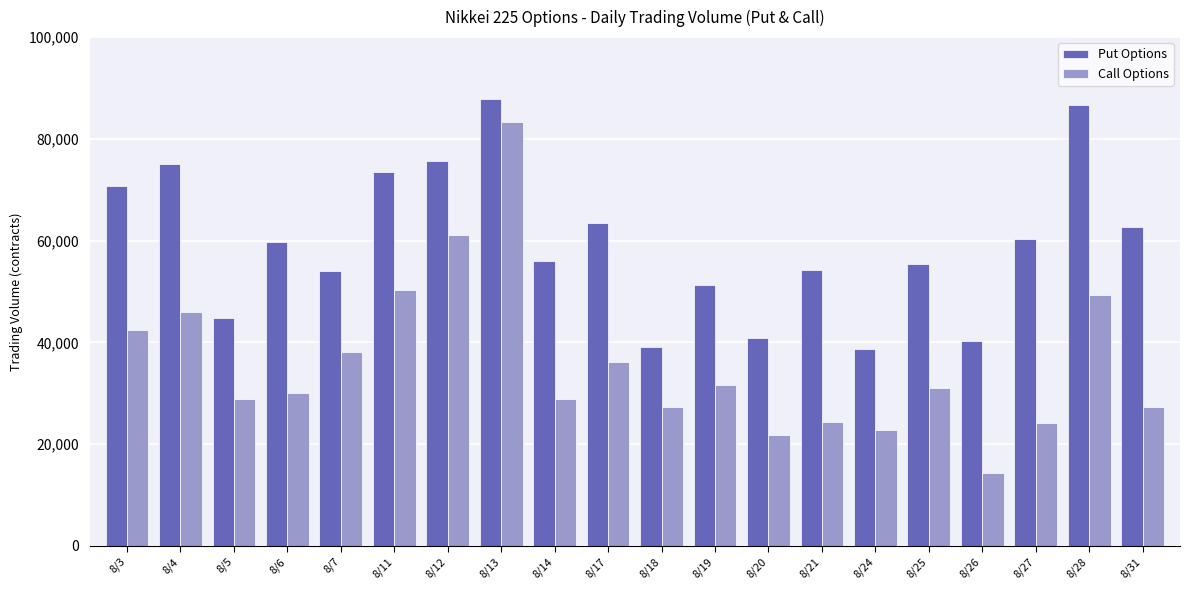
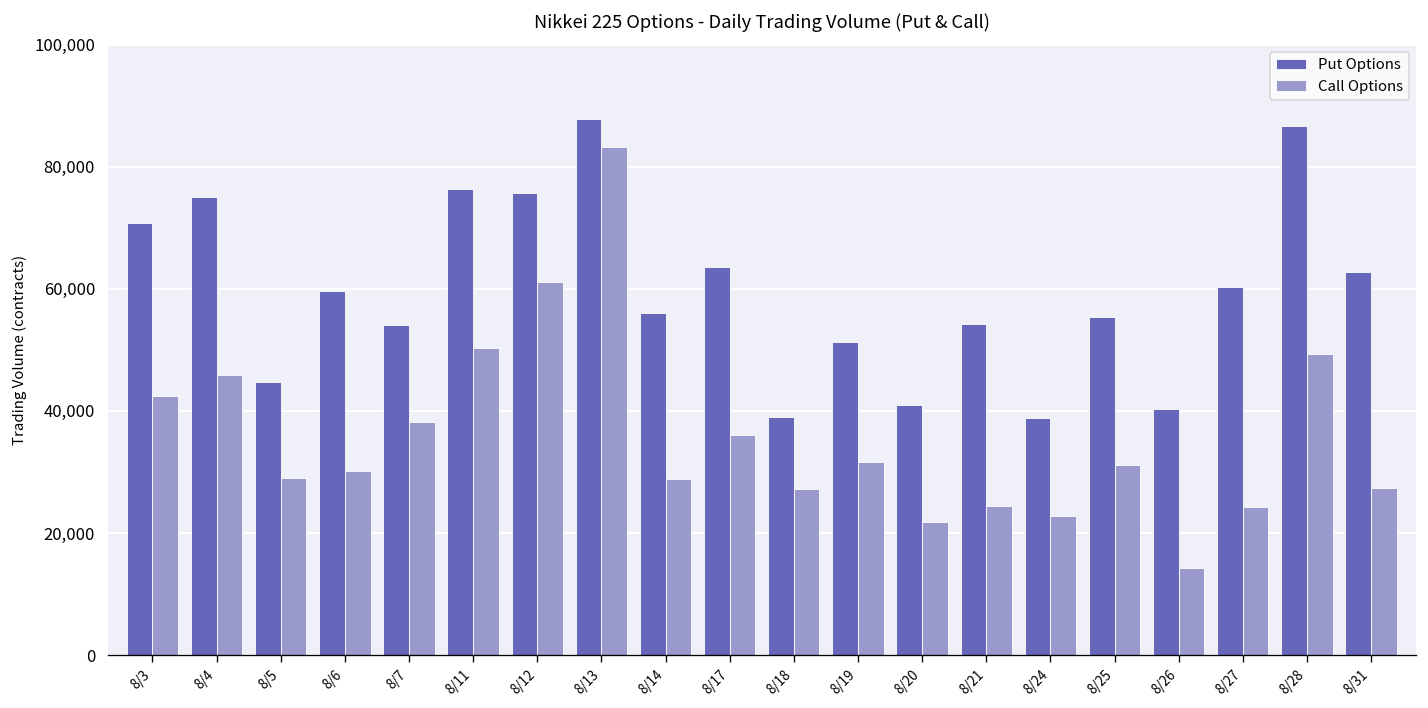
  {
    "Put Options": {
      "8/3": "71,000",
      "8/4": "75,000",
      "8/5": "45,000",
      "8/6": "60,000",
      "8/7": "54,000",
-     "8/11": "73,000",
+     "8/11": "76,000",
      "8/12": "76,000",
      "8/13": "88,000",
      "8/14": "56,000",
      "8/17": "64,000",
      "8/18": "39,000",
      "8/19": "51,000",
      "8/20": "41,000",
      "8/21": "54,000",
      "8/24": "39,000",
      "8/25": "55,000",
      "8/26": "40,000",
      "8/27": "60,000",
      "8/28": "87,000",
      "8/31": "63,000"
    },
    "Call Options": {
      "8/3": "42,000",
      "8/4": "46,000",
      "8/5": "29,000",
      "8/6": "30,000",
      "8/7": "38,000",
      "8/11": "50,000",
      "8/12": "61,000",
      "8/13": "83,000",
      "8/14": "29,000",
      "8/17": "36,000",
      "8/18": "27,000",
      "8/19": "32,000",
      "8/20": "22,000",
      "8/21": "24,000",
      "8/24": "23,000",
      "8/25": "31,000",
      "8/26": "14,000",
      "8/27": "24,000",
      "8/28": "49,000",
      "8/31": "27,000"
    }
  }
